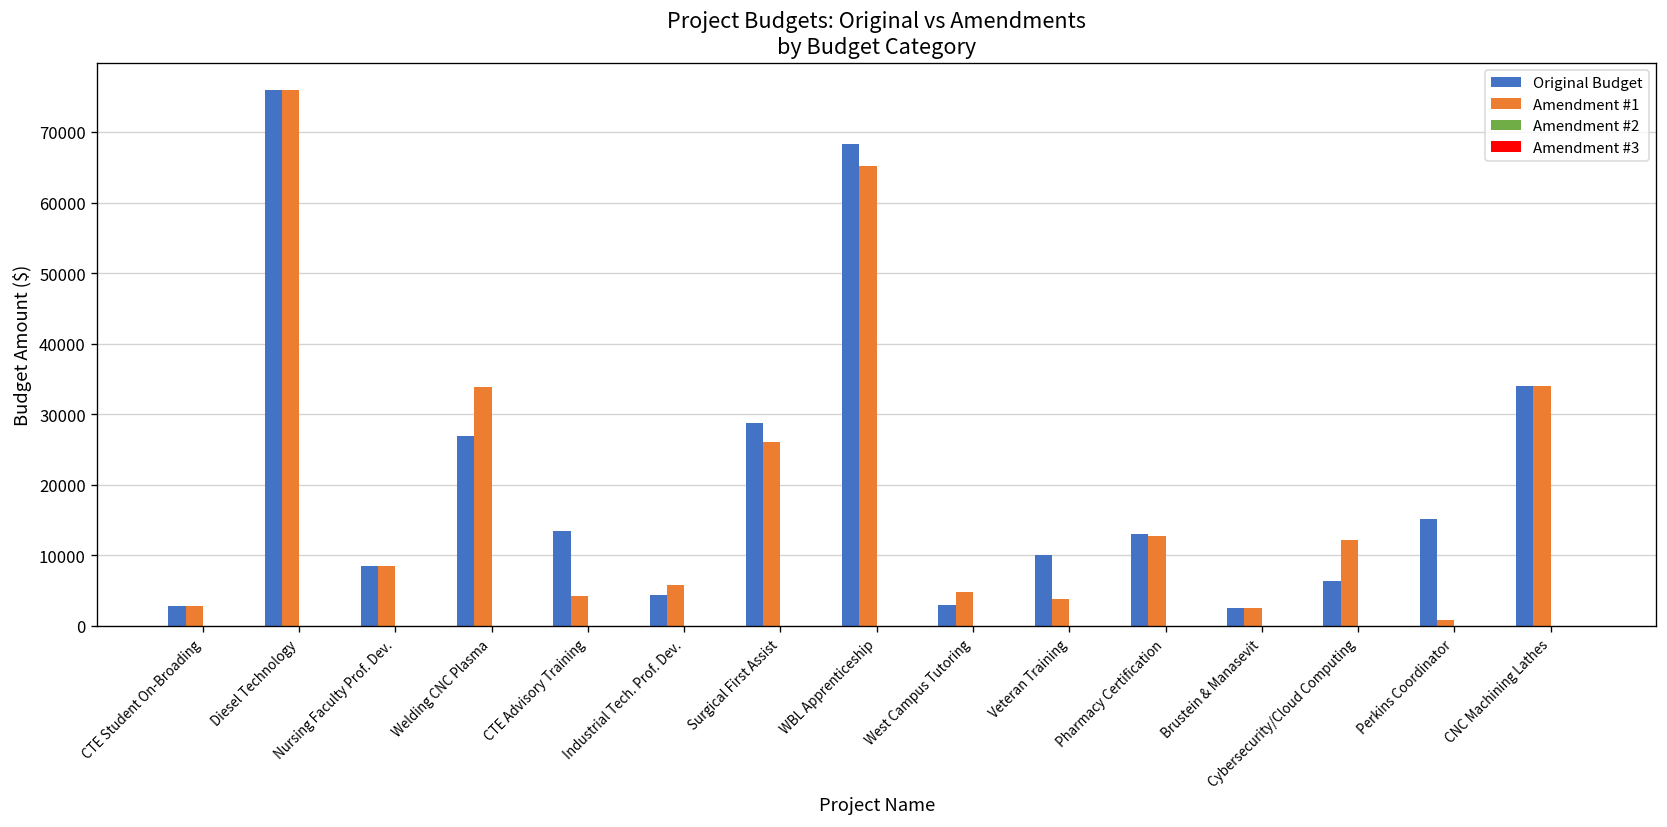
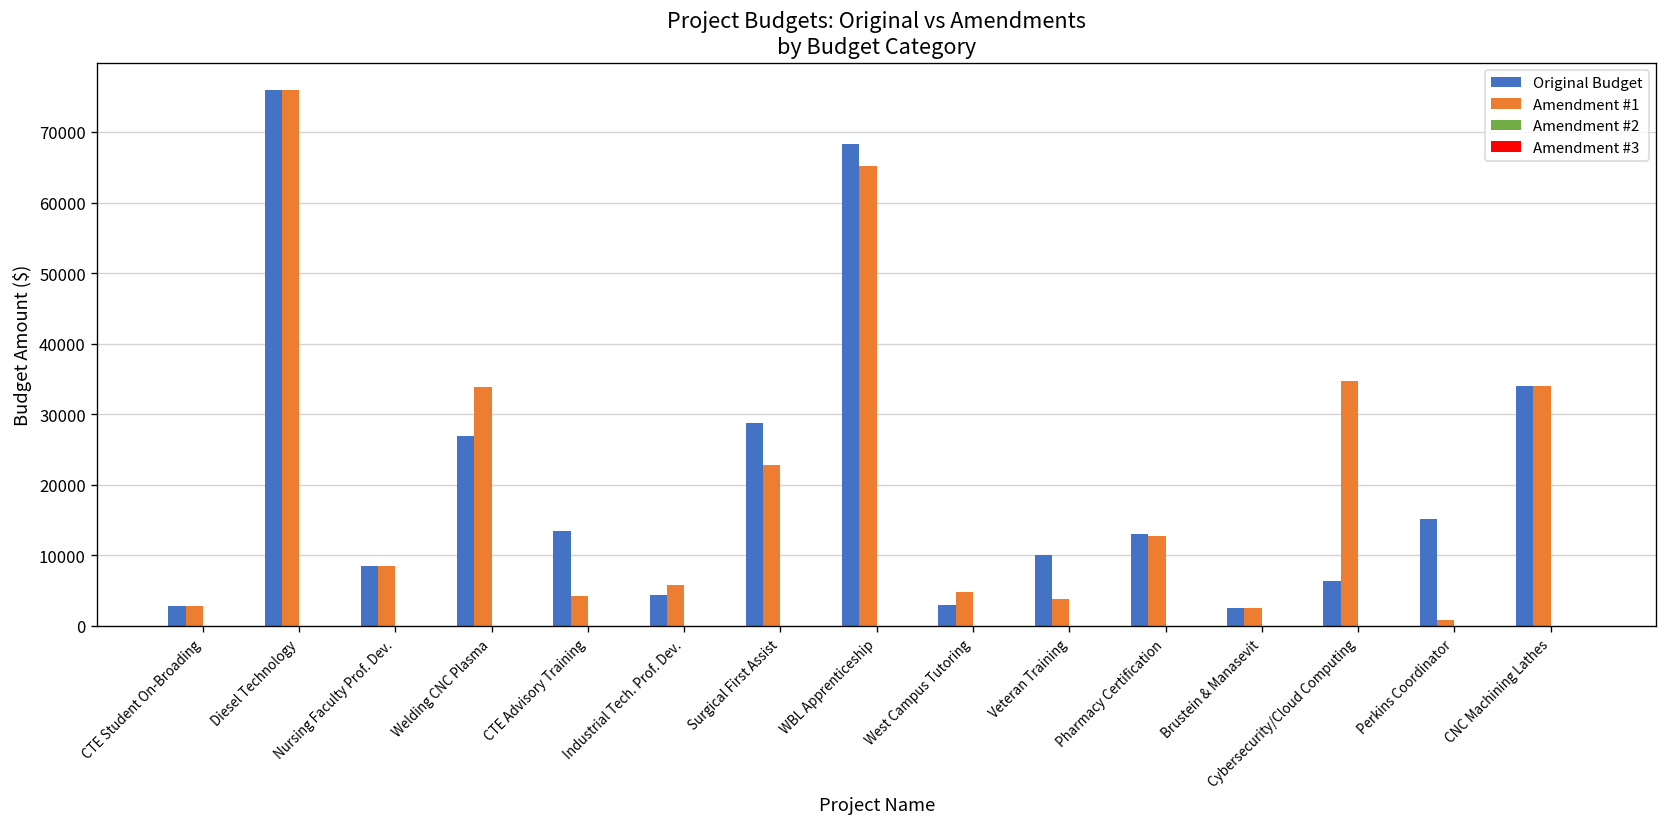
  {
    "Original Budget": {
      "CTE Student On-Broading": 3000,
      "Diesel Technology": 76000,
      "Nursing Faculty Prof. Dev.": 8000,
      "Welding CNC Plasma": 27000,
      "CTE Advisory Training": 13000,
      "Industrial Tech. Prof. Dev.": 4000,
      "Surgical First Assist": 29000,
      "WBL Apprenticeship": 68000,
      "West Campus Tutoring": 3000,
      "Veteran Training": 10000,
      "Pharmacy Certification": 13000,
      "Brustein & Manasevit": 3000,
      "Cybersecurity/Cloud Computing": 6000,
      "Perkins Coordinator": 15000,
      "CNC Machining Lathes": 34000
    },
    "Amendment #1": {
      "CTE Student On-Broading": 3000,
      "Diesel Technology": 76000,
      "Nursing Faculty Prof. Dev.": 8000,
      "Welding CNC Plasma": 34000,
      "CTE Advisory Training": 4000,
      "Industrial Tech. Prof. Dev.": 6000,
-     "Surgical First Assist": 26000,
+     "Surgical First Assist": 23000,
      "WBL Apprenticeship": 65000,
      "West Campus Tutoring": 5000,
      "Veteran Training": 4000,
      "Pharmacy Certification": 13000,
      "Brustein & Manasevit": 3000,
-     "Cybersecurity/Cloud Computing": 12000,
+     "Cybersecurity/Cloud Computing": 35000,
      "Perkins Coordinator": 1000,
      "CNC Machining Lathes": 34000
    },
    "Amendment #2": {
      "CTE Student On-Broading": 0,
      "Diesel Technology": 0,
      "Nursing Faculty Prof. Dev.": 0,
      "Welding CNC Plasma": 0,
      "CTE Advisory Training": 0,
      "Industrial Tech. Prof. Dev.": 0,
      "Surgical First Assist": 0,
      "WBL Apprenticeship": 0,
      "West Campus Tutoring": 0,
      "Veteran Training": 0,
      "Pharmacy Certification": 0,
      "Brustein & Manasevit": 0,
      "Cybersecurity/Cloud Computing": 0,
      "Perkins Coordinator": 0,
      "CNC Machining Lathes": 0
    },
    "Amendment #3": {
      "CTE Student On-Broading": 0,
      "Diesel Technology": 0,
      "Nursing Faculty Prof. Dev.": 0,
      "Welding CNC Plasma": 0,
      "CTE Advisory Training": 0,
      "Industrial Tech. Prof. Dev.": 0,
      "Surgical First Assist": 0,
      "WBL Apprenticeship": 0,
      "West Campus Tutoring": 0,
      "Veteran Training": 0,
      "Pharmacy Certification": 0,
      "Brustein & Manasevit": 0,
      "Cybersecurity/Cloud Computing": 0,
      "Perkins Coordinator": 0,
      "CNC Machining Lathes": 0
    }
  }
